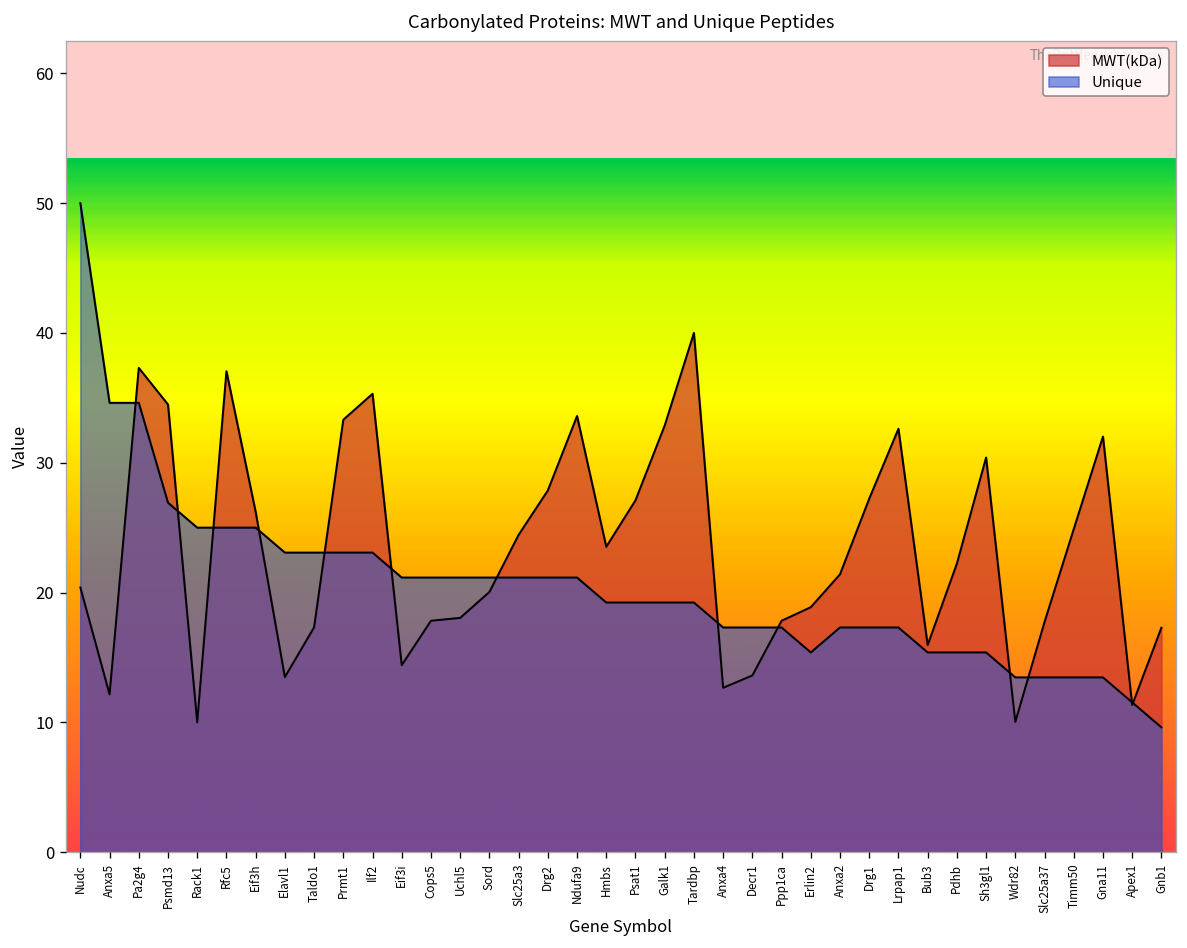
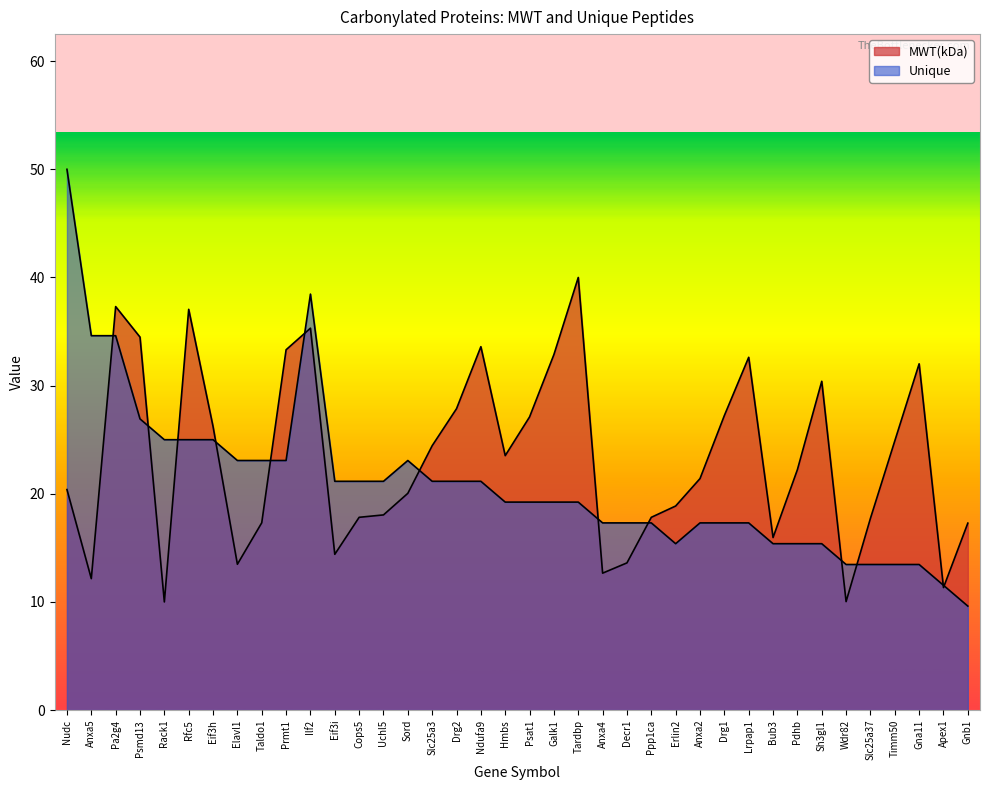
  {
    "MWT(kDa)": {
      "Nudc": 20.4,
      "Anxa5": 12.2,
      "Pa2g4": 37.3,
      "Psmd13": 34.5,
      "Rack1": 10.0,
      "Rfc5": 37.1,
      "Eif3h": 26.2,
      "Elavl1": 13.5,
      "Taldo1": 17.3,
      "Prmt1": 33.3,
      "Ilf2": 35.3,
      "Eif3i": 14.4,
      "Cops5": 17.8,
      "Uchl5": 18.0,
      "Sord": 20.0,
      "Slc25a3": 24.4,
      "Drg2": 27.9,
      "Ndufa9": 33.6,
      "Hmbs": 23.5,
      "Psat1": 27.1,
      "Galk1": 32.9,
      "Tardbp": 40.0,
      "Anxa4": 12.7,
      "Decr1": 13.6,
      "Ppp1ca": 17.8,
      "Erlin2": 18.9,
      "Anxa2": 21.4,
      "Drg1": 27.2,
      "Lrpap1": 32.6,
      "Bub3": 16.0,
      "Pdhb": 22.2,
      "Sh3gl1": 30.4,
      "Wdr82": 10.0,
      "Slc25a37": 17.7,
      "Timm50": 24.9,
      "Gna11": 32.0,
      "Gnb1": 17.3
    },
    "Unique": {
      "Nudc": 50.0,
      "Anxa5": 34.6,
      "Pa2g4": 34.6,
      "Psmd13": 26.9,
      "Rack1": 25.0,
      "Rfc5": 25.0,
      "Eif3h": 25.0,
      "Elavl1": 23.1,
      "Taldo1": 23.1,
      "Prmt1": 23.1,
-     "Ilf2": 23.1,
+     "Ilf2": 38.5,
      "Eif3i": 21.2,
      "Cops5": 21.2,
      "Uchl5": 21.2,
-     "Sord": 21.2,
+     "Sord": 23.1,
      "Slc25a3": 21.2,
      "Drg2": 21.2,
      "Ndufa9": 21.2,
      "Hmbs": 19.2,
      "Psat1": 19.2,
      "Galk1": 19.2,
      "Tardbp": 19.2,
      "Anxa4": 17.3,
      "Decr1": 17.3,
      "Ppp1ca": 17.3,
      "Erlin2": 15.4,
      "Anxa2": 17.3,
      "Drg1": 17.3,
      "Lrpap1": 17.3,
      "Bub3": 15.4,
      "Pdhb": 15.4,
      "Sh3gl1": 15.4,
      "Wdr82": 13.5,
      "Slc25a37": 13.5,
      "Timm50": 13.5,
      "Gna11": 13.5,
      "Gnb1": 9.6
    }
  }
